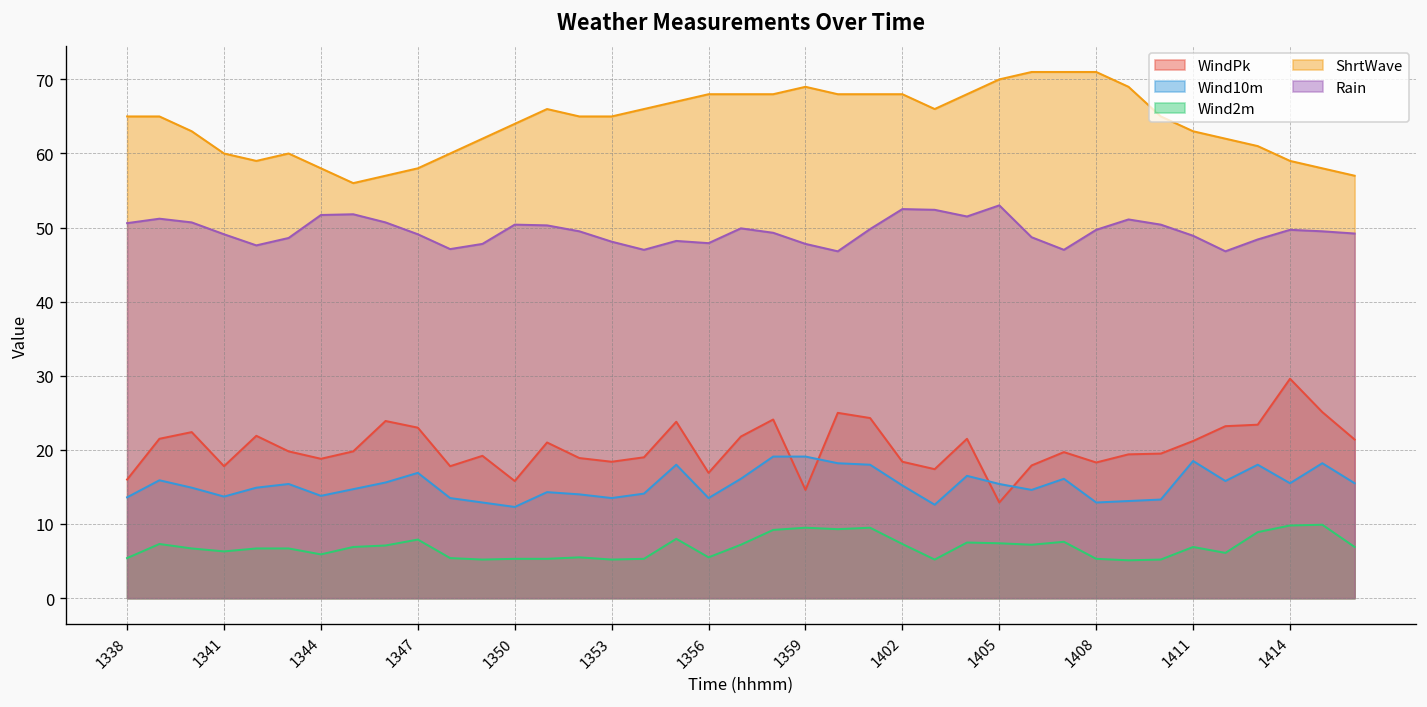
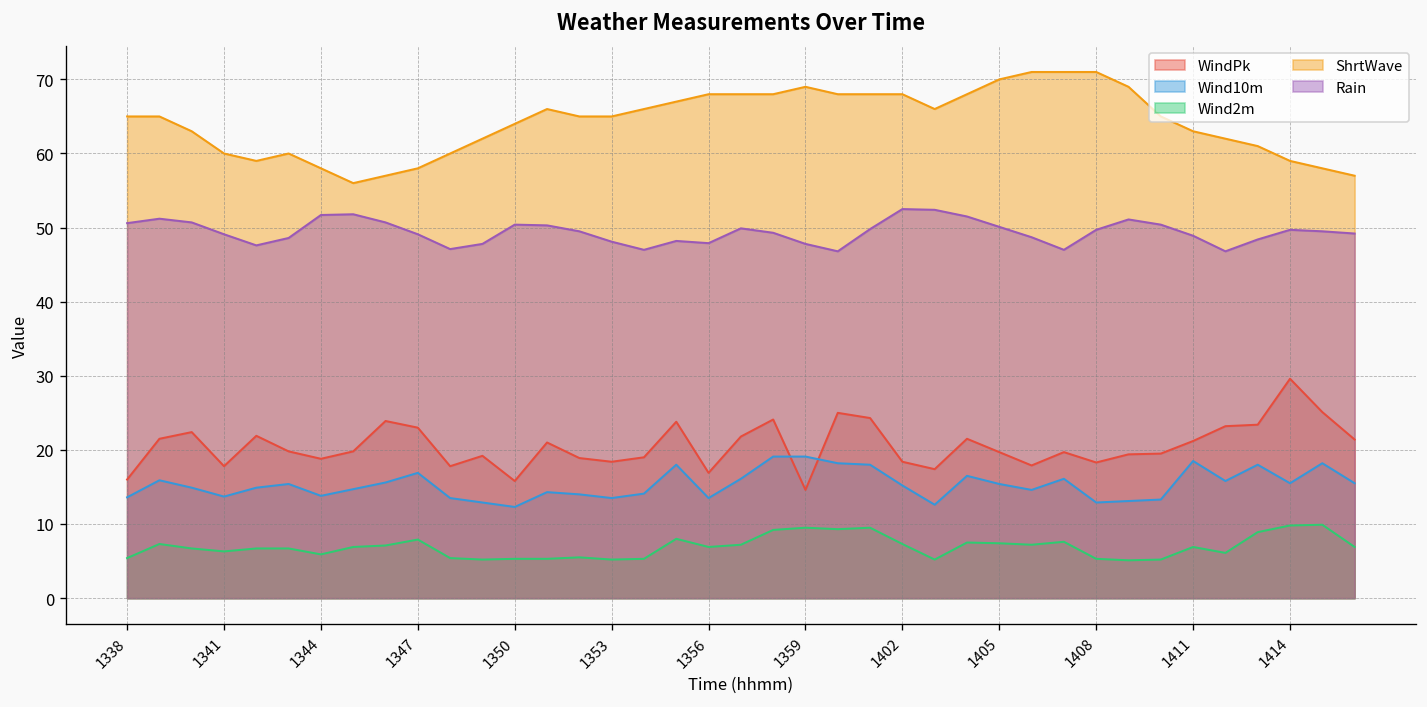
  {
    "WindPk": {
      "1338": 16,
      "1341": 18,
      "1344": 19,
      "1347": 23,
      "1350": 16,
      "1353": 18,
      "1356": 17,
      "1359": 15,
      "1402": 18,
-     "1405": 13,
+     "1405": 20,
      "1408": 18,
      "1411": 21,
      "1414": 30
    },
    "Wind10m": {
      "1338": 14,
      "1341": 14,
      "1344": 14,
      "1347": 17,
      "1350": 12,
      "1353": 14,
      "1356": 14,
      "1359": 19,
      "1402": 15,
      "1405": 15,
      "1408": 13,
      "1411": 19,
      "1414": 16
    },
    "Wind2m": {
      "1338": 5,
      "1341": 6,
      "1344": 6,
      "1347": 8,
      "1350": 5,
      "1353": 5,
-     "1356": 6,
+     "1356": 7,
      "1359": 10,
      "1402": 7,
      "1405": 7,
      "1408": 5,
      "1411": 7,
      "1414": 10
    },
    "ShrtWave": {
      "1338": 65,
      "1341": 60,
      "1344": 58,
      "1347": 58,
      "1350": 64,
      "1353": 65,
      "1356": 68,
      "1359": 69,
      "1402": 68,
      "1405": 70,
      "1408": 71,
      "1411": 63,
      "1414": 59
    },
    "Rain": {
      "1338": 51,
      "1341": 49,
      "1344": 52,
      "1347": 49,
      "1350": 50,
      "1353": 48,
      "1356": 48,
      "1359": 48,
      "1402": 53,
-     "1405": 53,
+     "1405": 50,
      "1408": 50,
      "1411": 49,
      "1414": 50
    }
  }
